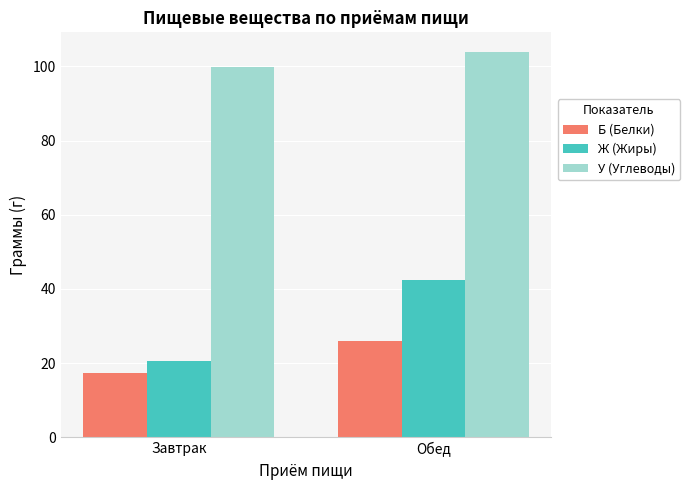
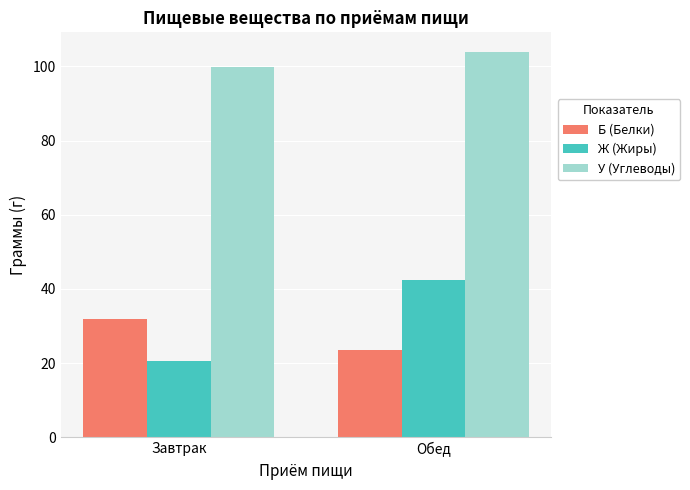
  {
    "Б (Белки)": {
-     "Завтрак": 17,
-     "Обед": 26
+     "Завтрак": 32,
+     "Обед": 24
    },
    "Ж (Жиры)": {
      "Завтрак": 21,
      "Обед": 42
    },
    "У (Углеводы)": {
      "Завтрак": 100,
      "Обед": 104
    }
  }
